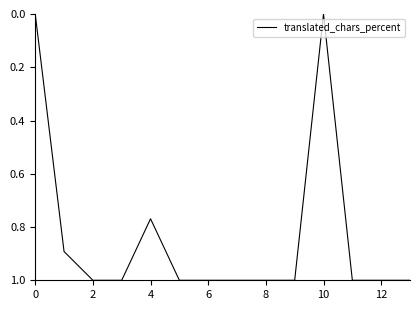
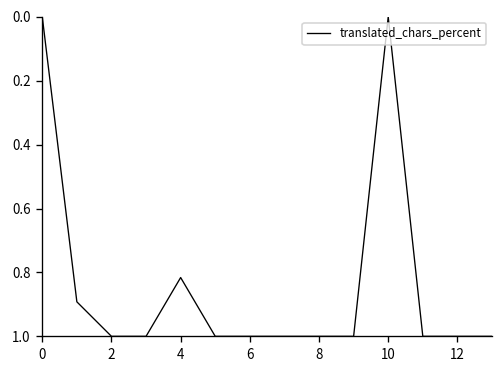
  {
    "0": 0.00,
    "2": 1.00,
-   "4": 0.77,
+   "4": 0.82,
    "6": 1.00,
    "8": 1.00,
    "10": 0.00,
    "12": 1.00
  }
